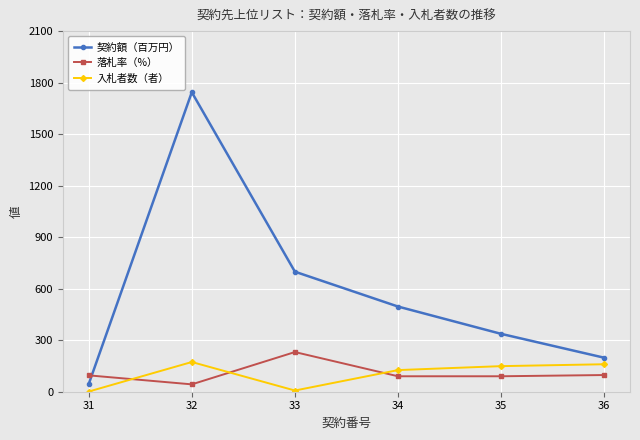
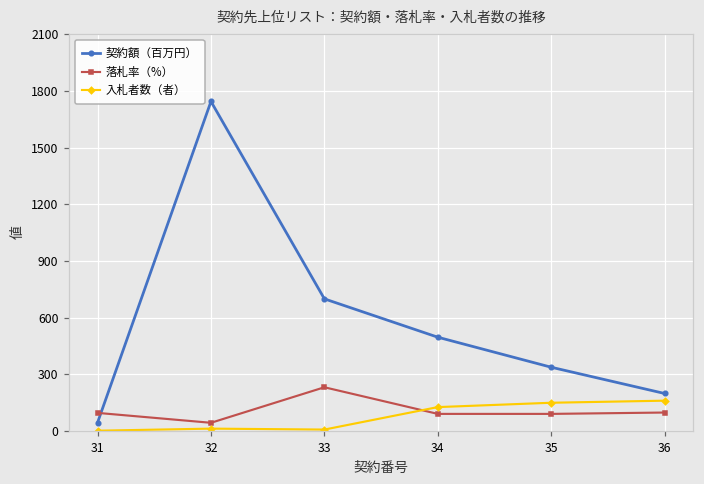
  {
    "契約額（百万円）": {
      "31": 40,
      "32": 1740,
      "33": 700,
      "34": 500,
      "35": 340,
      "36": 200
    },
    "落札率（%）": {
      "31": 100,
      "32": 40,
      "33": 230,
      "34": 90,
      "35": 90,
      "36": 100
    },
    "入札者数（者）": {
      "31": 0,
-     "32": 170,
+     "32": 10,
      "33": 10,
      "34": 130,
      "35": 150,
      "36": 160
    }
  }
